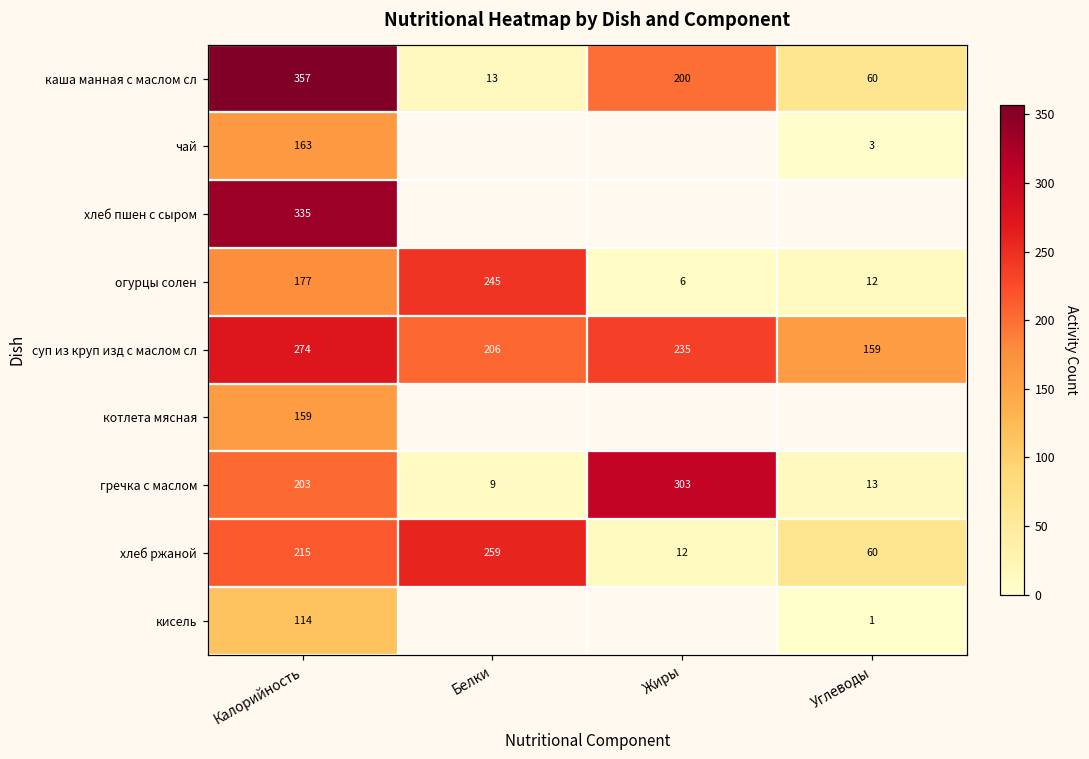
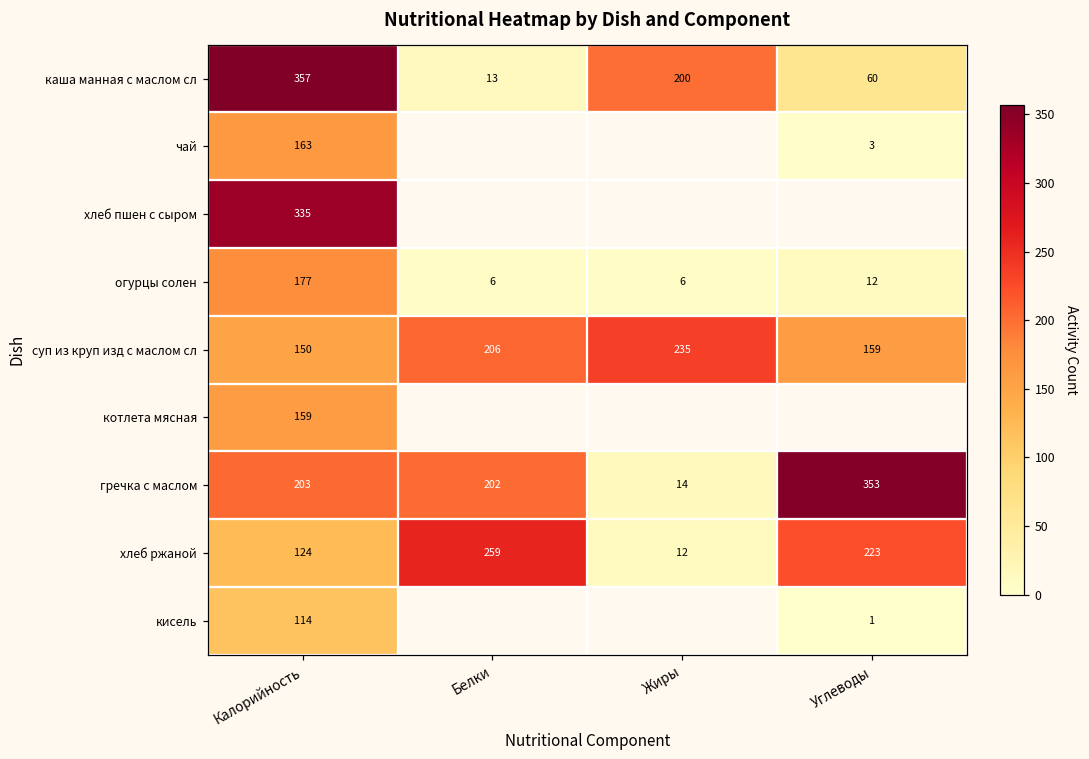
  {
    "каша манная с маслом сл": {
      "Калорийность": 357,
      "Белки": 13,
      "Жиры": 200,
      "Углеводы": 60
    },
    "чай": {
      "Калорийность": 163,
      "Углеводы": 3
    },
    "хлеб пшен с сыром": {
      "Калорийность": 335
    },
    "огурцы солен": {
      "Калорийность": 177,
-     "Белки": 245,
+     "Белки": 6,
      "Жиры": 6,
      "Углеводы": 12
    },
    "суп из круп изд с маслом сл": {
-     "Калорийность": 274,
+     "Калорийность": 150,
      "Белки": 206,
      "Жиры": 235,
      "Углеводы": 159
    },
    "котлета мясная": {
      "Калорийность": 159
    },
    "гречка с маслом": {
      "Калорийность": 203,
-     "Белки": 9,
-     "Жиры": 303,
-     "Углеводы": 13
+     "Белки": 202,
+     "Жиры": 14,
+     "Углеводы": 353
    },
    "хлеб ржаной": {
-     "Калорийность": 215,
+     "Калорийность": 124,
      "Белки": 259,
      "Жиры": 12,
-     "Углеводы": 60
+     "Углеводы": 223
    },
    "кисель": {
      "Калорийность": 114,
      "Углеводы": 1
    }
  }
